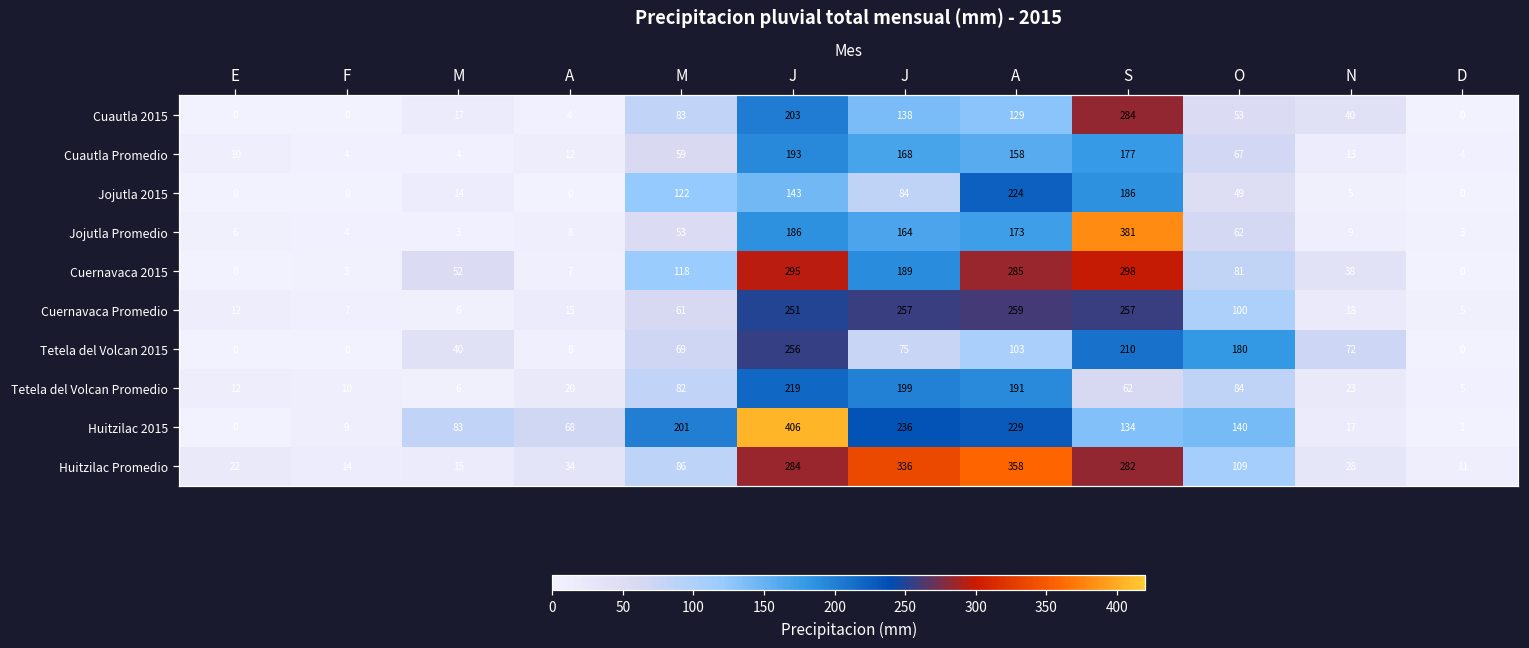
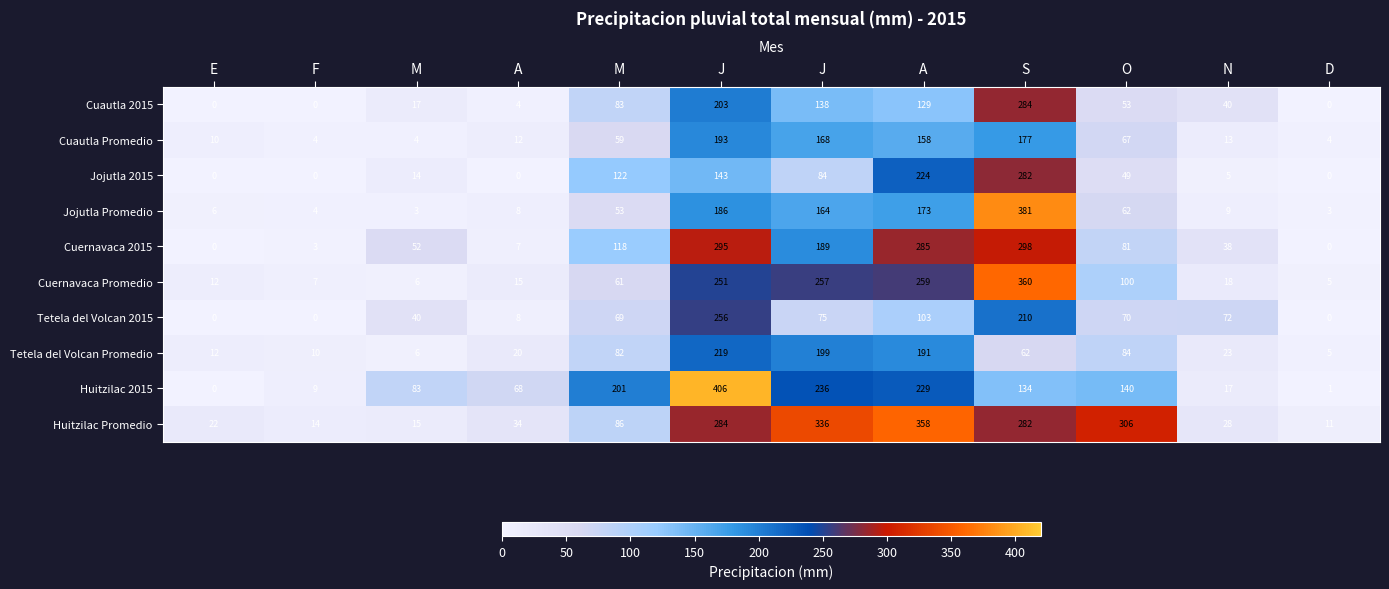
  {
    "Cuautla 2015": {
      "S": 284
    },
    "Cuautla Promedio": {
      "S": 177
    },
    "Jojutla 2015": {
-     "S": 186
+     "S": 282
    },
    "Jojutla Promedio": {
      "S": 381
    },
    "Cuernavaca 2015": {
      "S": 298,
      "O": 81
    },
    "Cuernavaca Promedio": {
-     "S": 257,
+     "S": 360,
      "O": 100
    },
    "Tetela del Volcan 2015": {
      "S": 210,
-     "O": 180,
+     "O": 70,
      "N": 72
    },
    "Tetela del Volcan Promedio": {
      "O": 84
    },
    "Huitzilac 2015": {
      "S": 134,
      "O": 140
    },
    "Huitzilac Promedio": {
      "S": 282,
-     "O": 109
+     "O": 306
    }
  }
